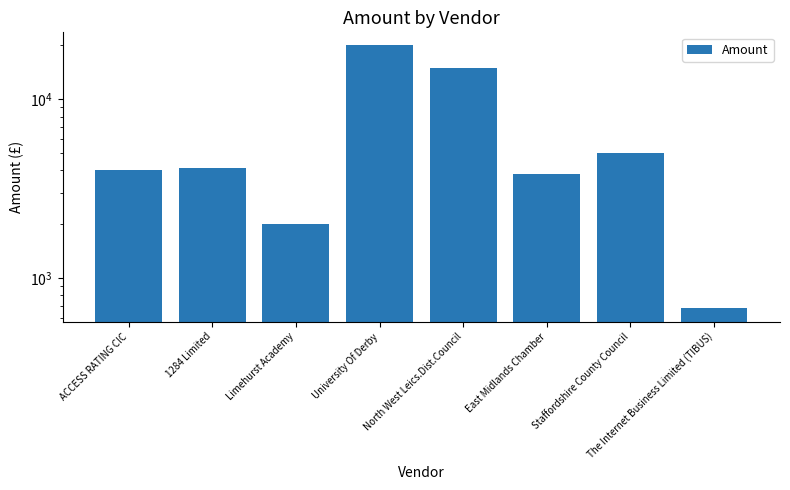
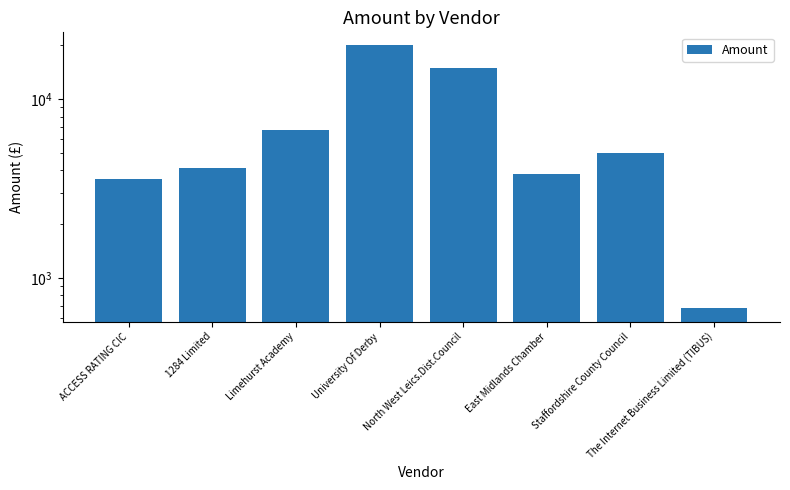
  {
-   "ACCESS RATING CIC": 4000,
+   "ACCESS RATING CIC": 3600,
    "1284 Limited": 4100,
-   "Limehurst Academy": 2000,
+   "Limehurst Academy": 6800,
    "University Of Derby": 20000,
    "North West Leics.Dist.Council": 15000,
    "East Midlands Chamber": 3800,
    "Staffordshire County Council": 5000,
    "The Internet Business Limited (TIBUS)": 680
  }
